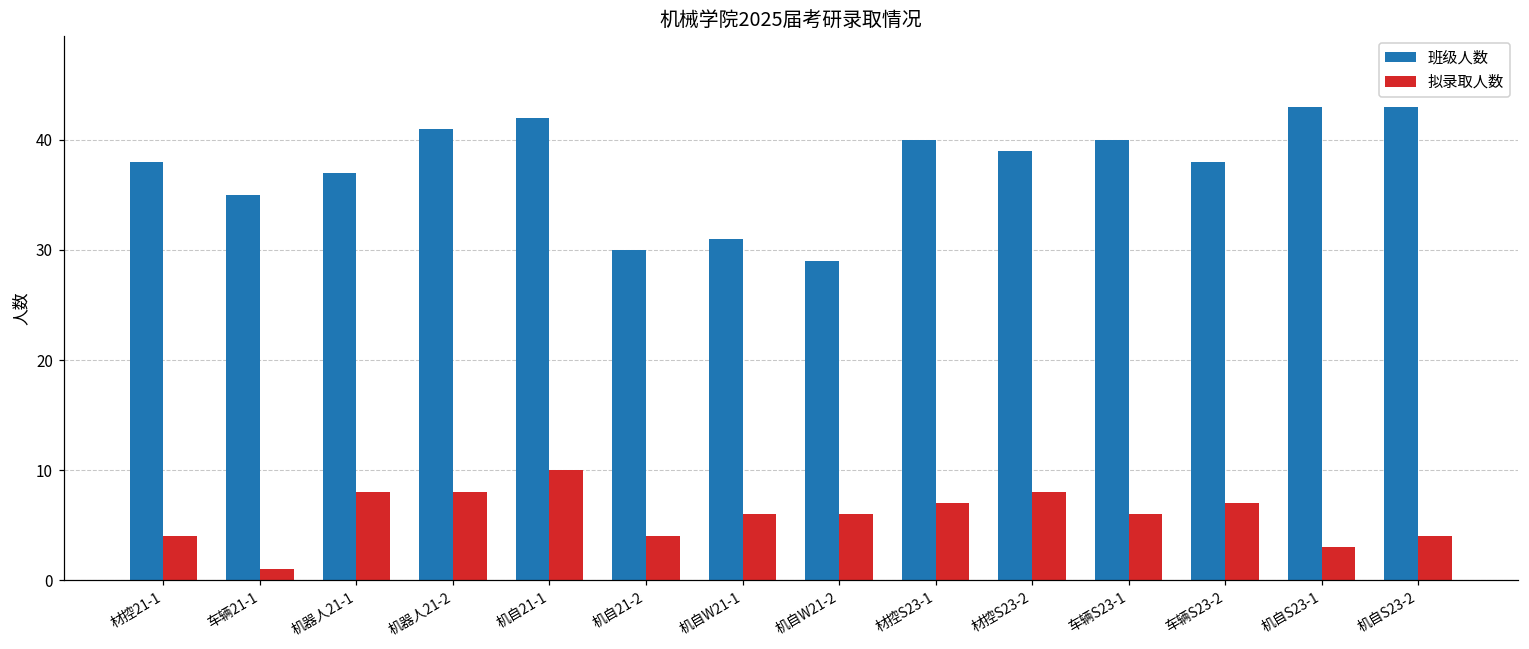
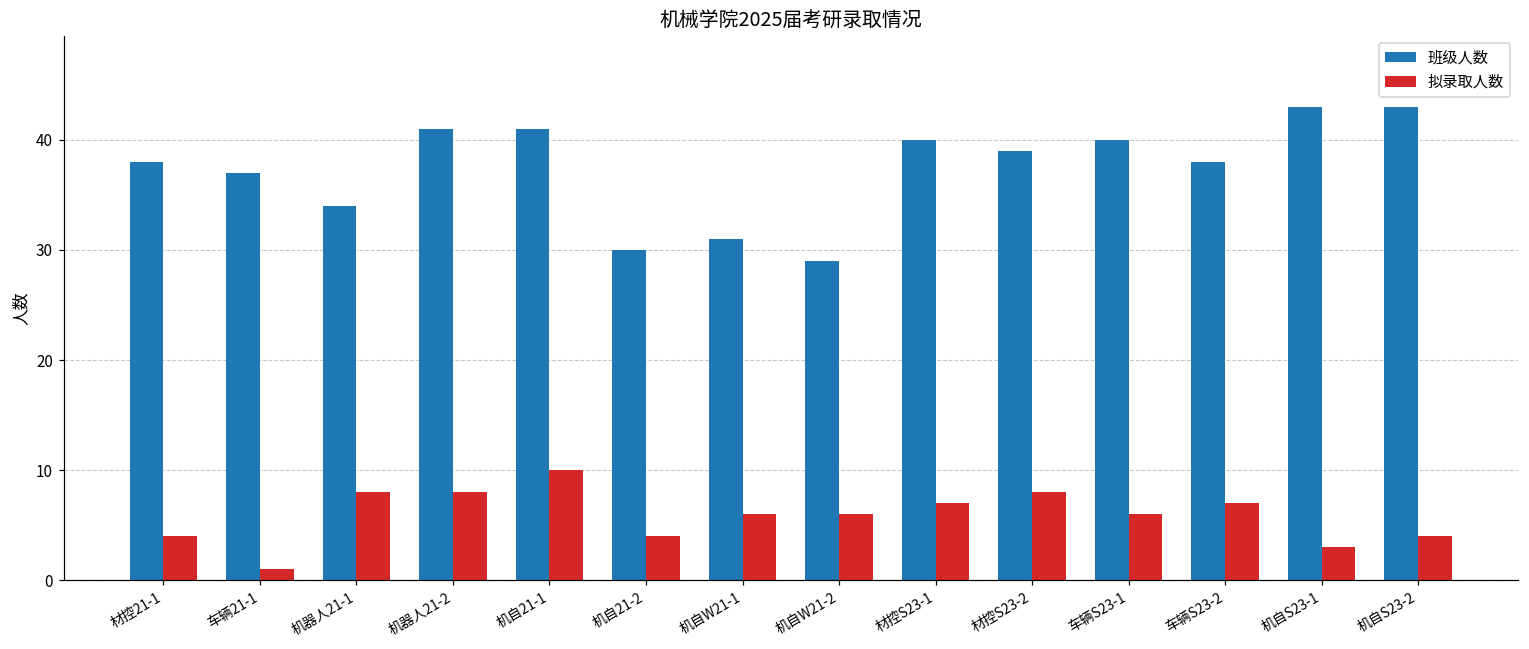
  {
    "班级人数": {
      "材控21-1": 38,
-     "车辆21-1": 35,
-     "机器人21-1": 37,
+     "车辆21-1": 37,
+     "机器人21-1": 34,
      "机器人21-2": 41,
-     "机自21-1": 42,
+     "机自21-1": 41,
      "机自21-2": 30,
      "机自W21-1": 31,
      "机自W21-2": 29,
      "材控S23-1": 40,
      "材控S23-2": 39,
      "车辆S23-1": 40,
      "车辆S23-2": 38,
      "机自S23-1": 43,
      "机自S23-2": 43
    },
    "拟录取人数": {
      "材控21-1": 4,
      "车辆21-1": 1,
      "机器人21-1": 8,
      "机器人21-2": 8,
      "机自21-1": 10,
      "机自21-2": 4,
      "机自W21-1": 6,
      "机自W21-2": 6,
      "材控S23-1": 7,
      "材控S23-2": 8,
      "车辆S23-1": 6,
      "车辆S23-2": 7,
      "机自S23-1": 3,
      "机自S23-2": 4
    }
  }
